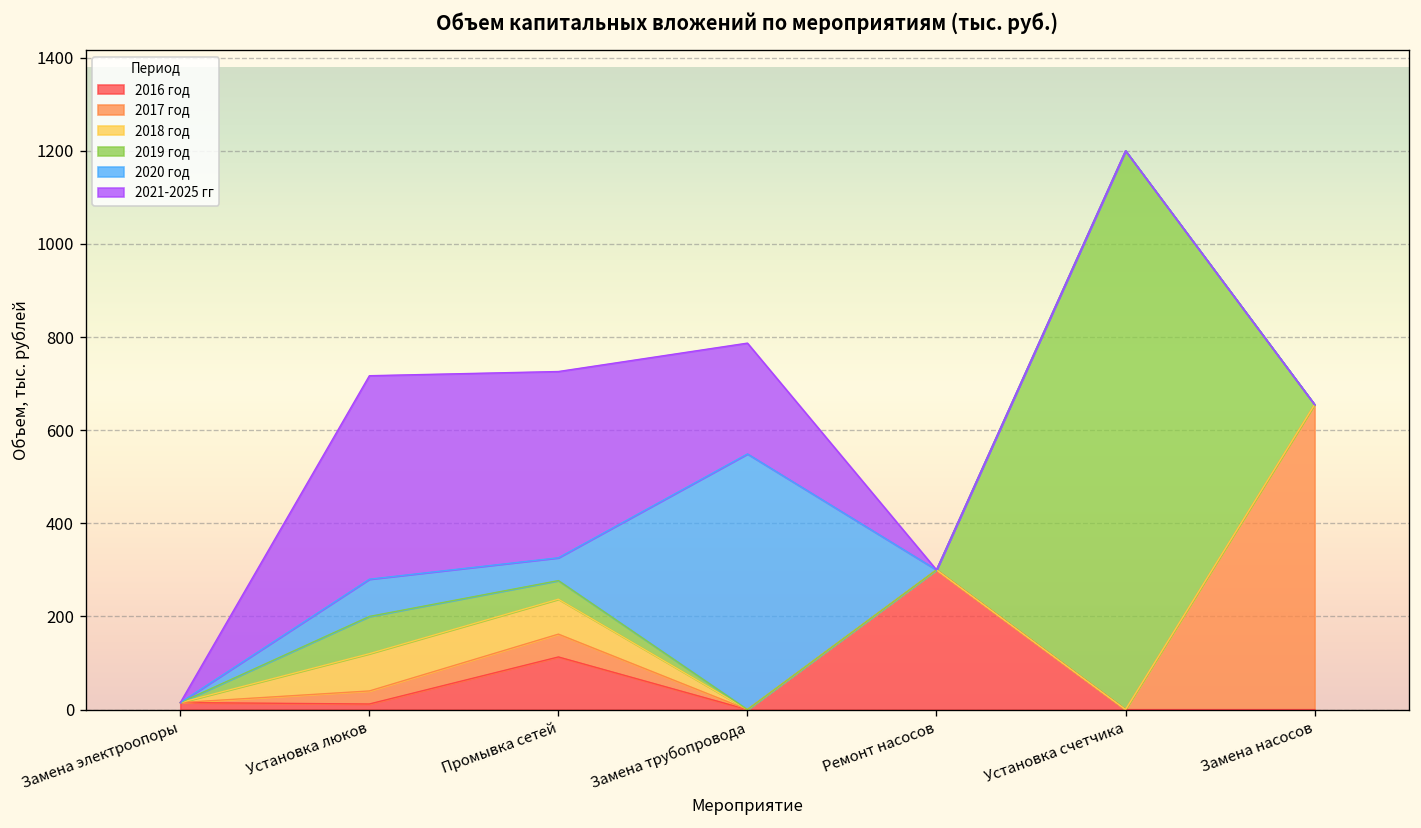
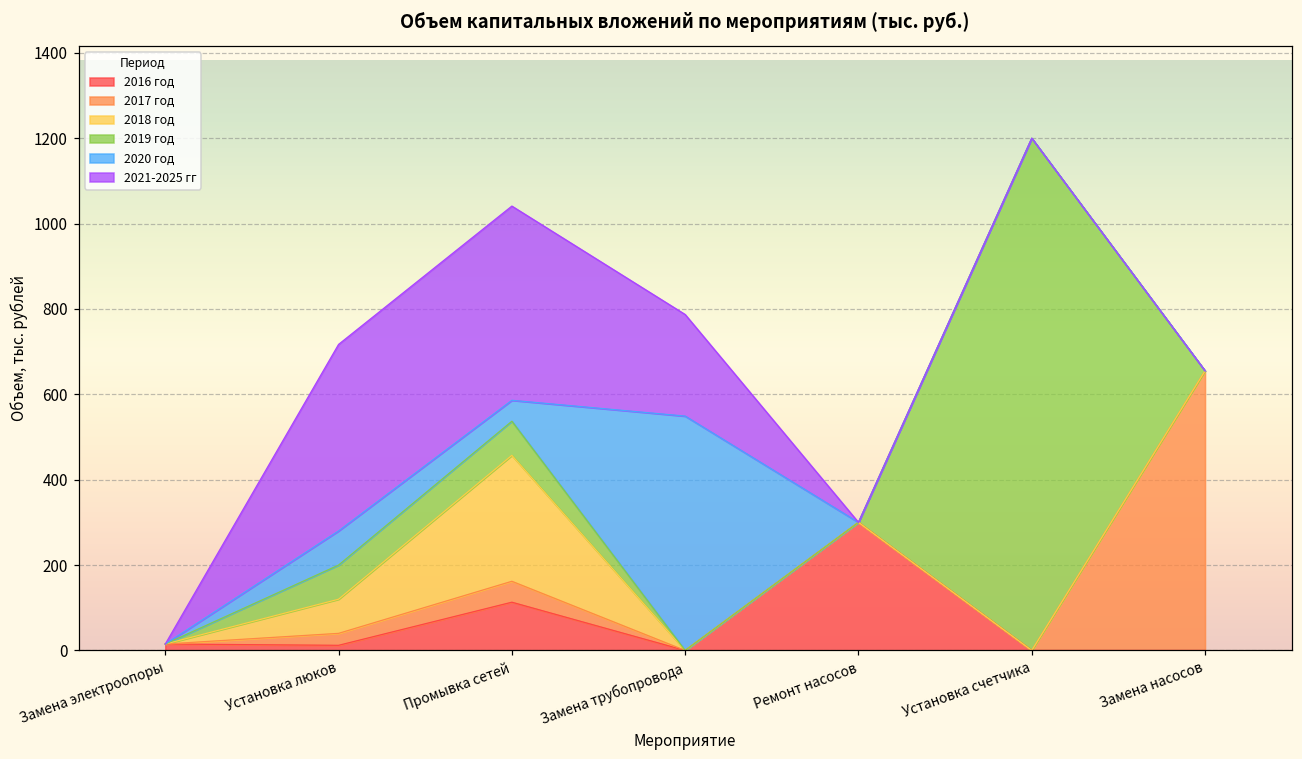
  {
    "2016 год": {
      "Установка люков": 10,
      "Промывка сетей": 110,
      "Замена насосов": 0
    },
    "2017 год": {
      "Установка люков": 30,
      "Промывка сетей": 50
    },
    "2018 год": {
      "Установка люков": 80,
-     "Промывка сетей": 80
+     "Промывка сетей": 300
    },
    "2019 год": {
      "Установка люков": 80,
-     "Промывка сетей": 40
+     "Промывка сетей": 80
    },
    "2020 год": {
      "Установка люков": 80,
      "Промывка сетей": 50,
      "Замена трубопровода": 550
    },
    "2021-2025 гг": {
      "Установка люков": 440,
-     "Промывка сетей": 400,
+     "Промывка сетей": 460,
      "Замена трубопровода": 240
    }
  }
